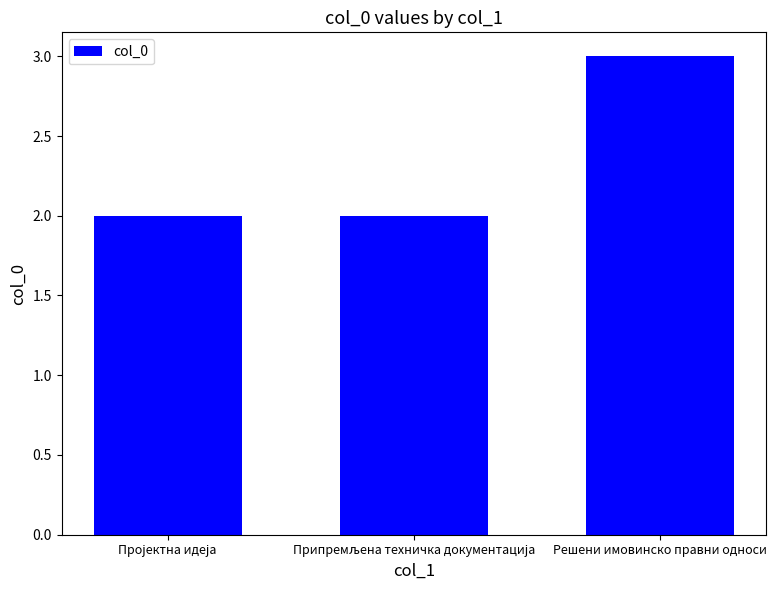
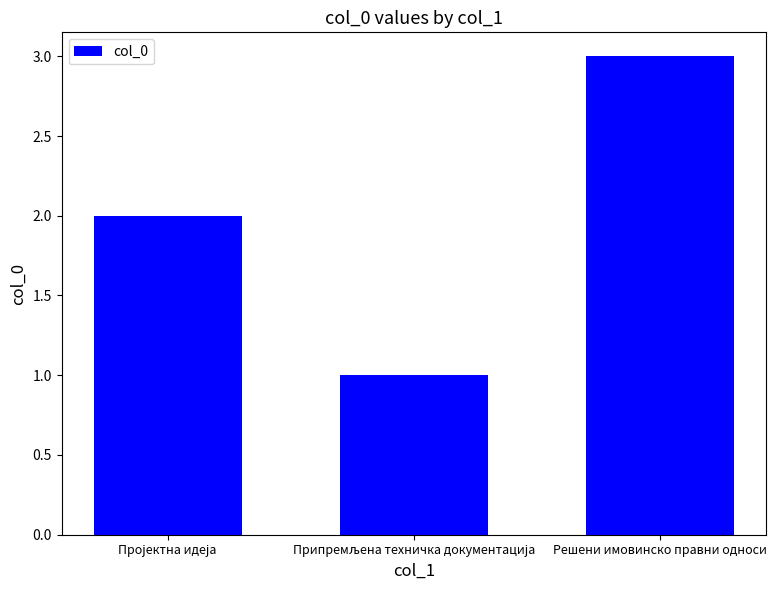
  {
    "Пројектна идеја": 2,
-   "Припремљена техничка документација": 2,
+   "Припремљена техничка документација": 1,
    "Решени имовинско правни односи": 3
  }
